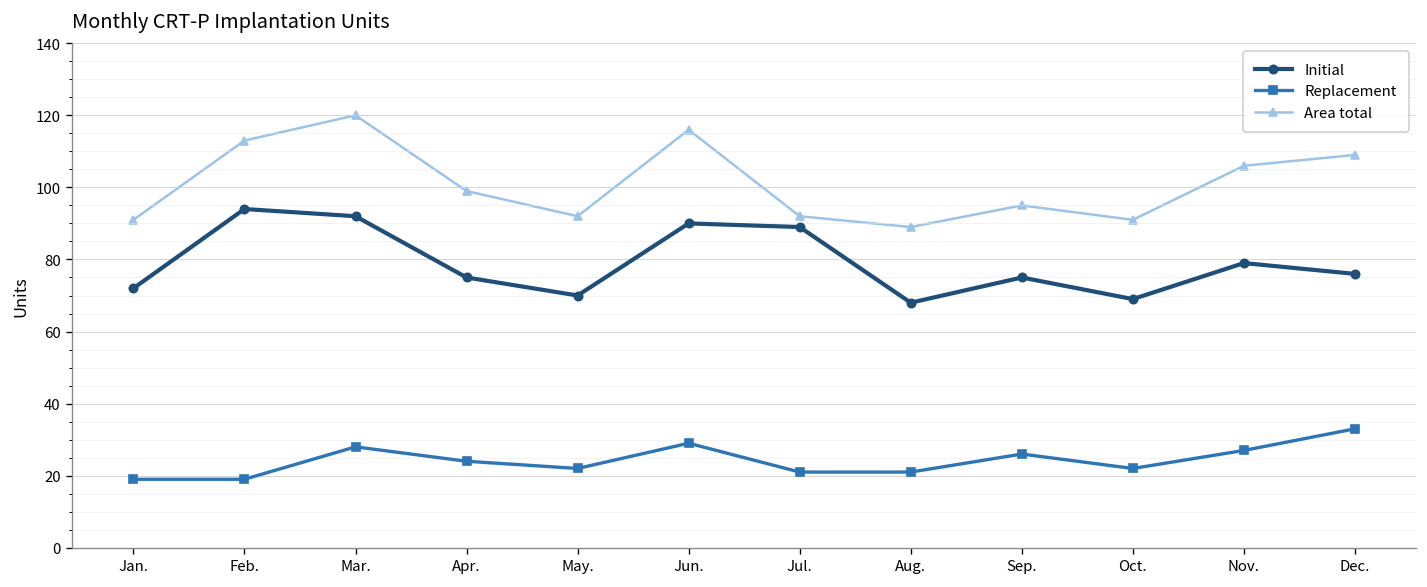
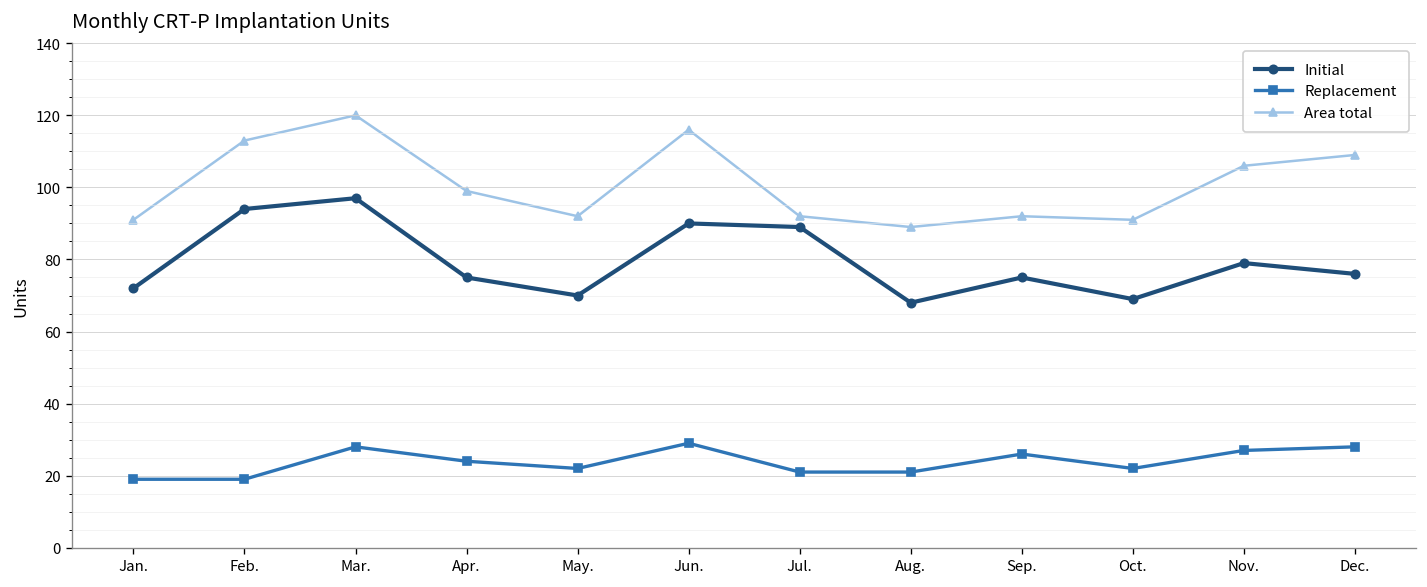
  {
    "Initial": {
      "Jan.": 72,
      "Feb.": 94,
-     "Mar.": 92,
+     "Mar.": 97,
      "Apr.": 75,
      "May.": 70,
      "Jun.": 90,
      "Jul.": 89,
      "Aug.": 68,
      "Sep.": 75,
      "Oct.": 69,
      "Nov.": 79,
      "Dec.": 76
    },
    "Replacement": {
      "Jan.": 19,
      "Feb.": 19,
      "Mar.": 28,
      "Apr.": 24,
      "May.": 22,
      "Jun.": 29,
      "Jul.": 21,
      "Aug.": 21,
      "Sep.": 26,
      "Oct.": 22,
      "Nov.": 27,
-     "Dec.": 33
+     "Dec.": 28
    },
    "Area total": {
      "Jan.": 91,
      "Feb.": 113,
      "Mar.": 120,
      "Apr.": 99,
      "May.": 92,
      "Jun.": 116,
      "Jul.": 92,
      "Aug.": 89,
-     "Sep.": 95,
+     "Sep.": 92,
      "Oct.": 91,
      "Nov.": 106,
      "Dec.": 109
    }
  }
